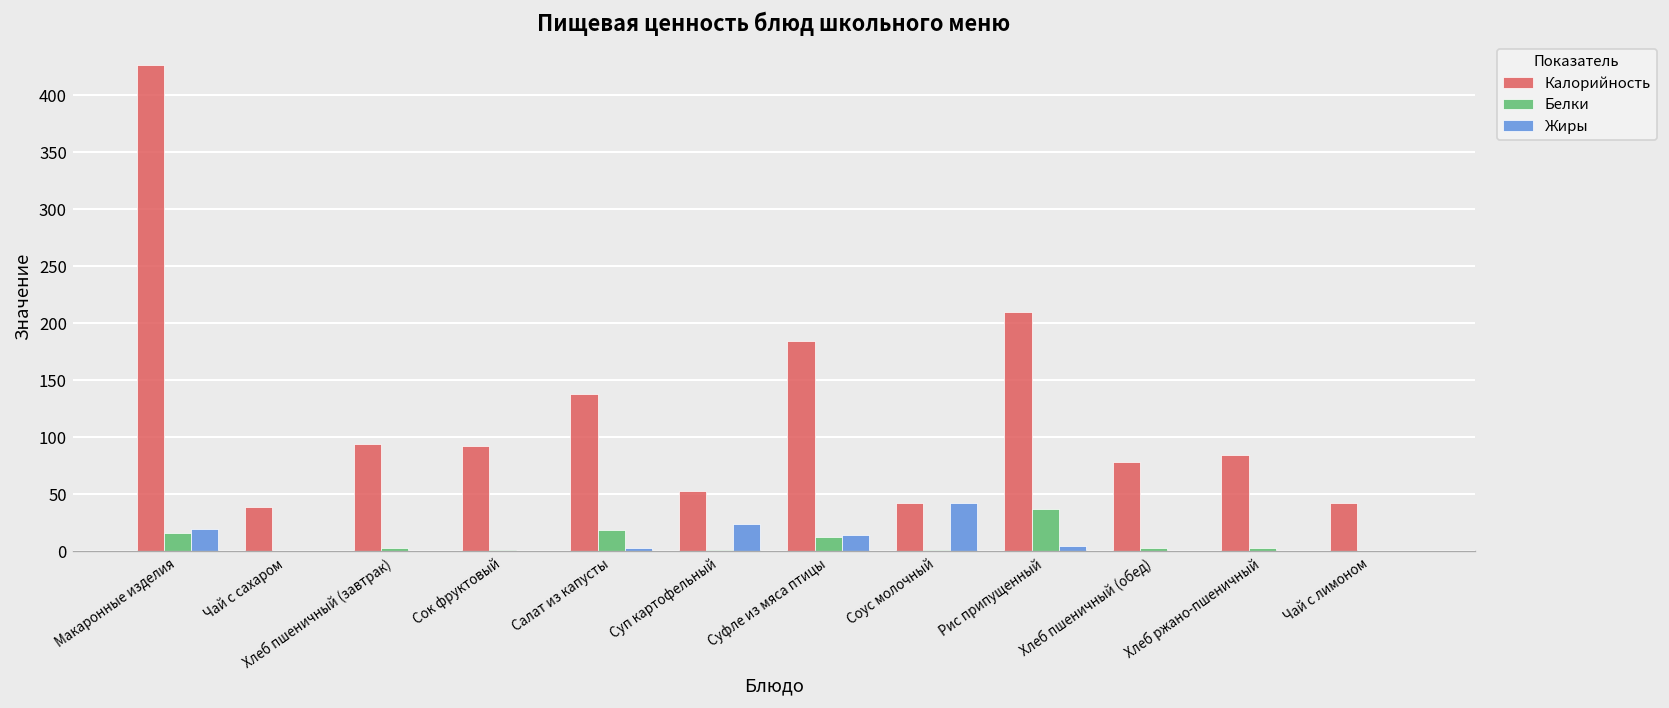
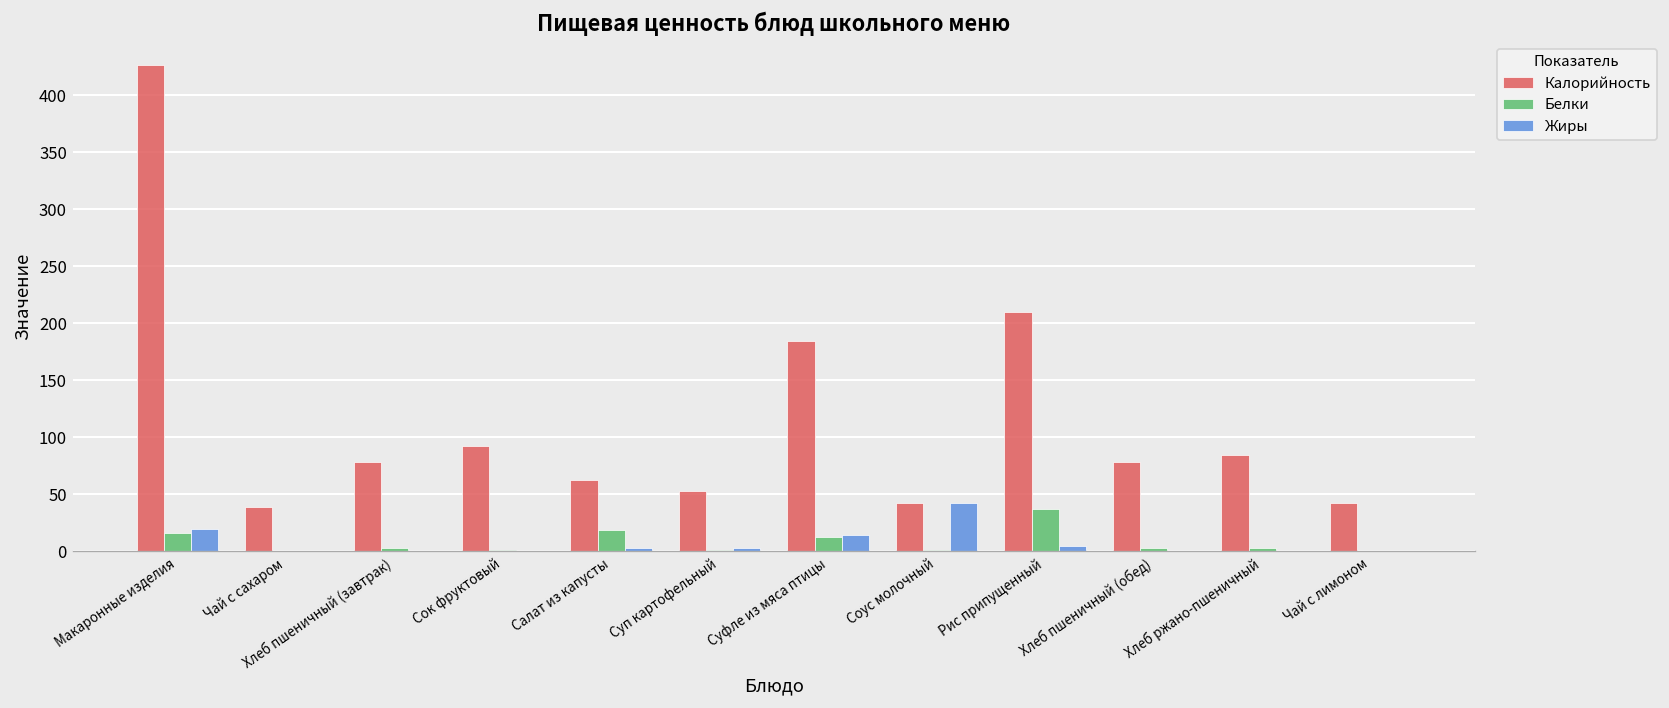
  {
    "Калорийность": {
      "Макаронные изделия": 430,
      "Чай с сахаром": 40,
-     "Хлеб пшеничный (завтрак)": 90,
+     "Хлеб пшеничный (завтрак)": 80,
      "Сок фруктовый": 90,
-     "Салат из капусты": 140,
+     "Салат из капусты": 60,
      "Суп картофельный": 50,
      "Суфле из мяса птицы": 180,
      "Соус молочный": 40,
      "Рис припущенный": 210,
      "Хлеб пшеничный (обед)": 80,
      "Хлеб ржано-пшеничный": 80,
      "Чай с лимоном": 40
    },
    "Белки": {
      "Макаронные изделия": 20,
      "Чай с сахаром": 0,
      "Салат из капусты": 20,
      "Суфле из мяса птицы": 10,
      "Рис припущенный": 40
    },
    "Жиры": {
      "Макаронные изделия": 20,
      "Чай с сахаром": 0,
      "Салат из капусты": 0,
-     "Суп картофельный": 20,
+     "Суп картофельный": 0,
      "Суфле из мяса птицы": 10,
      "Соус молочный": 40,
      "Рис припущенный": 0
    }
  }
